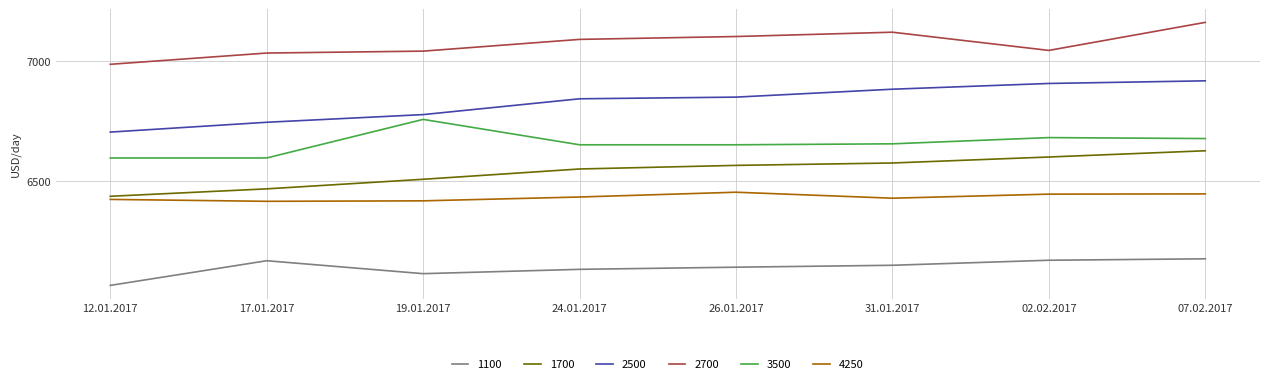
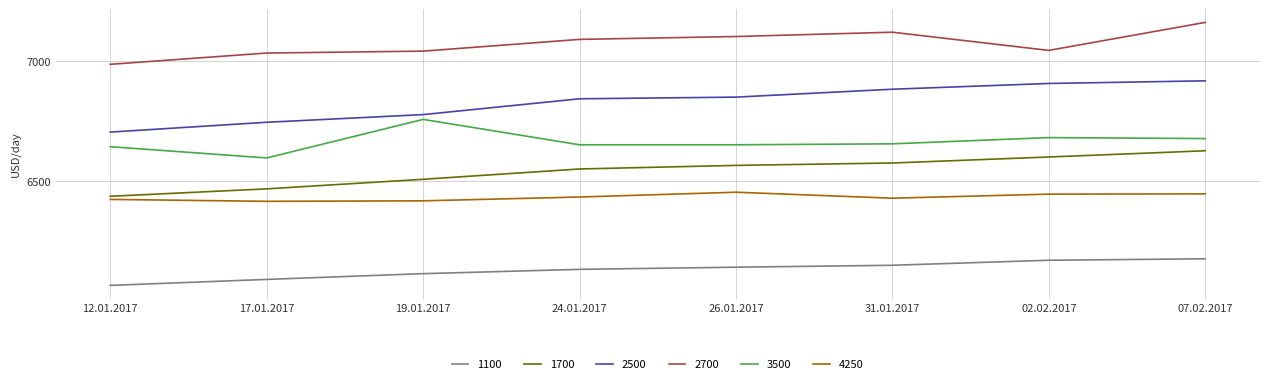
  {
    "1100": {
      "12.01.2017": 6060,
-     "17.01.2017": 6170,
+     "17.01.2017": 6090,
      "19.01.2017": 6110,
      "24.01.2017": 6130,
      "26.01.2017": 6140,
      "31.01.2017": 6150,
      "02.02.2017": 6170,
      "07.02.2017": 6180
    },
    "1700": {
      "12.01.2017": 6440,
      "17.01.2017": 6470,
      "19.01.2017": 6510,
      "24.01.2017": 6550,
      "26.01.2017": 6570,
      "31.01.2017": 6580,
      "02.02.2017": 6600,
      "07.02.2017": 6630
    },
    "2500": {
      "12.01.2017": 6700,
      "17.01.2017": 6750,
      "19.01.2017": 6780,
      "24.01.2017": 6840,
      "26.01.2017": 6850,
      "31.01.2017": 6880,
      "02.02.2017": 6910,
      "07.02.2017": 6920
    },
    "2700": {
      "12.01.2017": 6990,
      "17.01.2017": 7030,
      "19.01.2017": 7040,
      "24.01.2017": 7090,
      "26.01.2017": 7100,
      "31.01.2017": 7120,
      "02.02.2017": 7050,
      "07.02.2017": 7160
    },
    "3500": {
-     "12.01.2017": 6600,
+     "12.01.2017": 6640,
      "17.01.2017": 6600,
      "19.01.2017": 6760,
      "24.01.2017": 6650,
      "26.01.2017": 6650,
      "31.01.2017": 6660,
      "02.02.2017": 6680,
      "07.02.2017": 6680
    },
    "4250": {
      "12.01.2017": 6420,
      "17.01.2017": 6420,
      "19.01.2017": 6420,
      "24.01.2017": 6430,
      "26.01.2017": 6450,
      "31.01.2017": 6430,
      "02.02.2017": 6450,
      "07.02.2017": 6450
    }
  }
